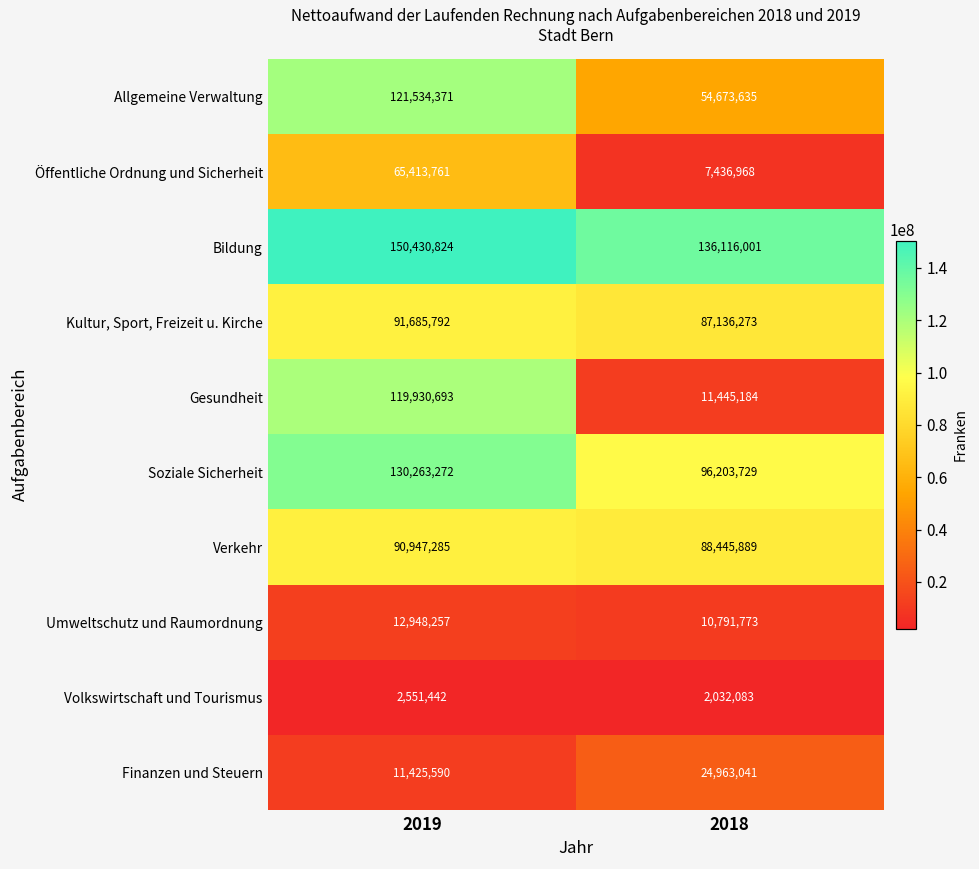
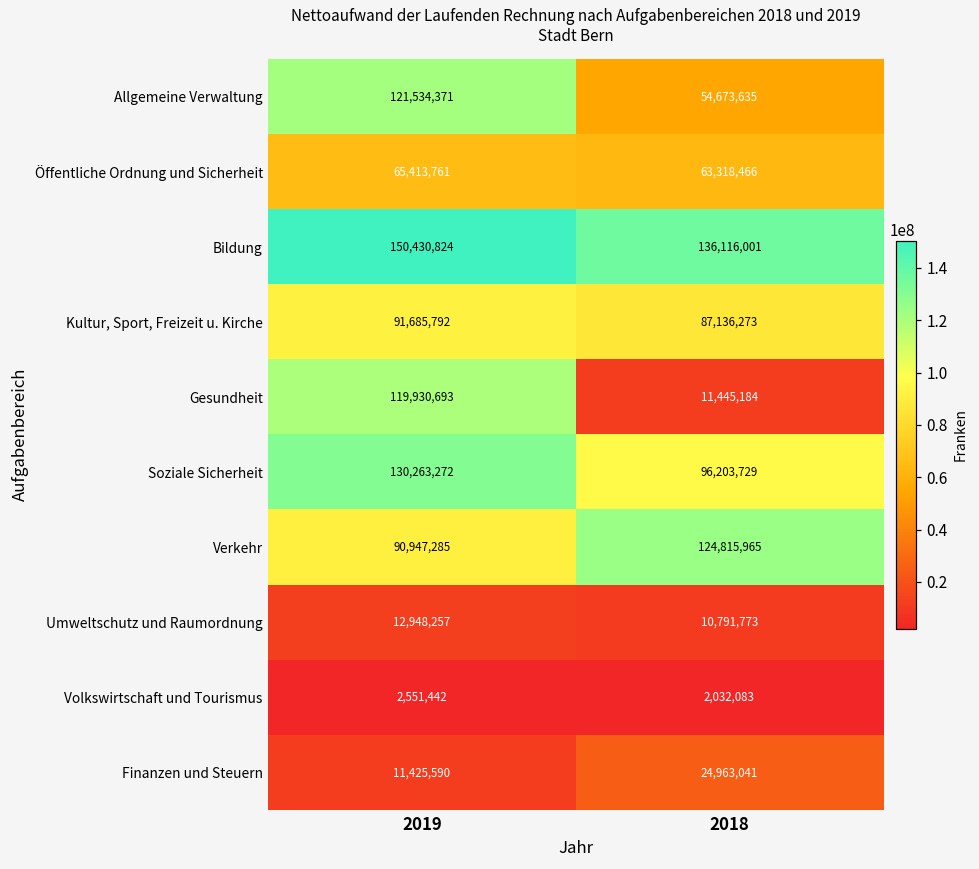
  {
    "Allgemeine Verwaltung": {
      "2019": "121,534,371",
      "2018": "54,673,635"
    },
    "Öffentliche Ordnung und Sicherheit": {
      "2019": "65,413,761",
-     "2018": "7,436,968"
+     "2018": "63,318,466"
    },
    "Bildung": {
      "2019": "150,430,824",
      "2018": "136,116,001"
    },
    "Kultur, Sport, Freizeit u. Kirche": {
      "2019": "91,685,792",
      "2018": "87,136,273"
    },
    "Gesundheit": {
      "2019": "119,930,693",
      "2018": "11,445,184"
    },
    "Soziale Sicherheit": {
      "2019": "130,263,272",
      "2018": "96,203,729"
    },
    "Verkehr": {
      "2019": "90,947,285",
-     "2018": "88,445,889"
+     "2018": "124,815,965"
    },
    "Umweltschutz und Raumordnung": {
      "2019": "12,948,257",
      "2018": "10,791,773"
    },
    "Volkswirtschaft und Tourismus": {
      "2019": "2,551,442",
      "2018": "2,032,083"
    },
    "Finanzen und Steuern": {
      "2019": "11,425,590",
      "2018": "24,963,041"
    }
  }
